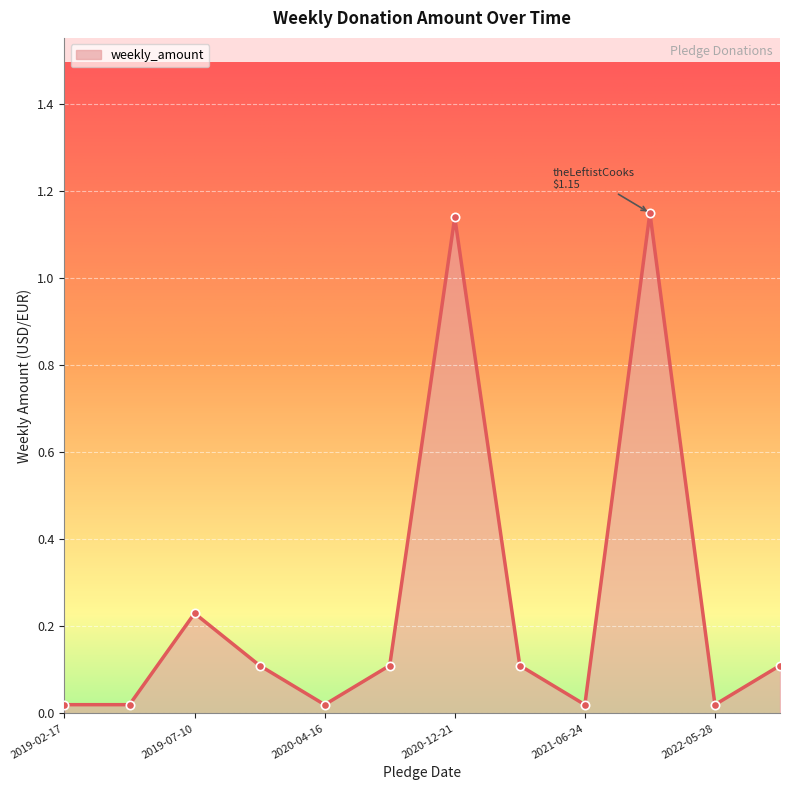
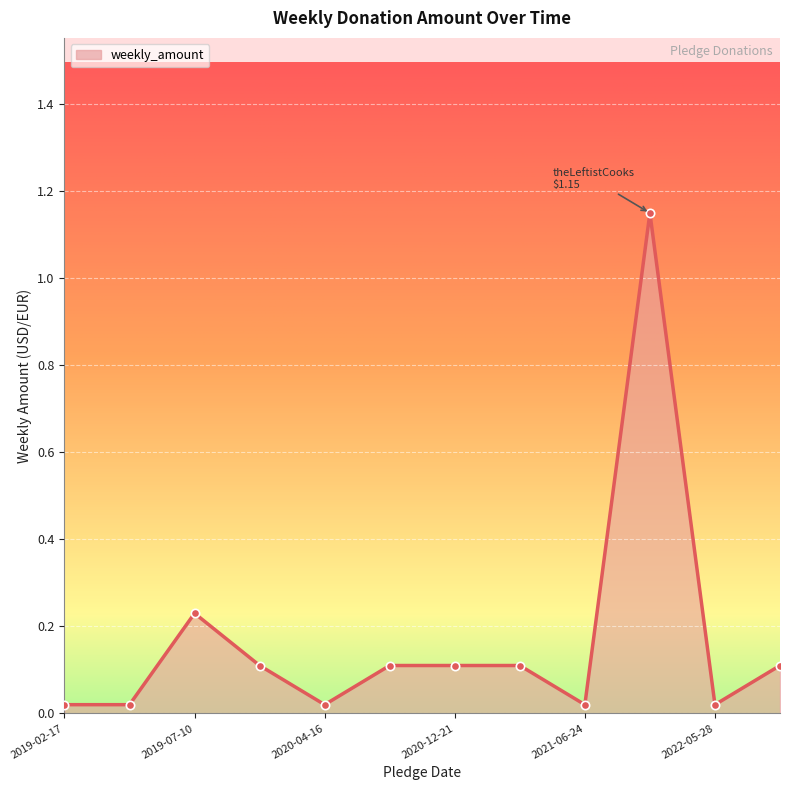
  {
    "2019-02-17": 0.02,
    "2020-04-16": 0.02,
-   "2020-12-21": 1.14,
+   "2020-12-21": 0.11,
    "2021-06-24": 0.02
  }
